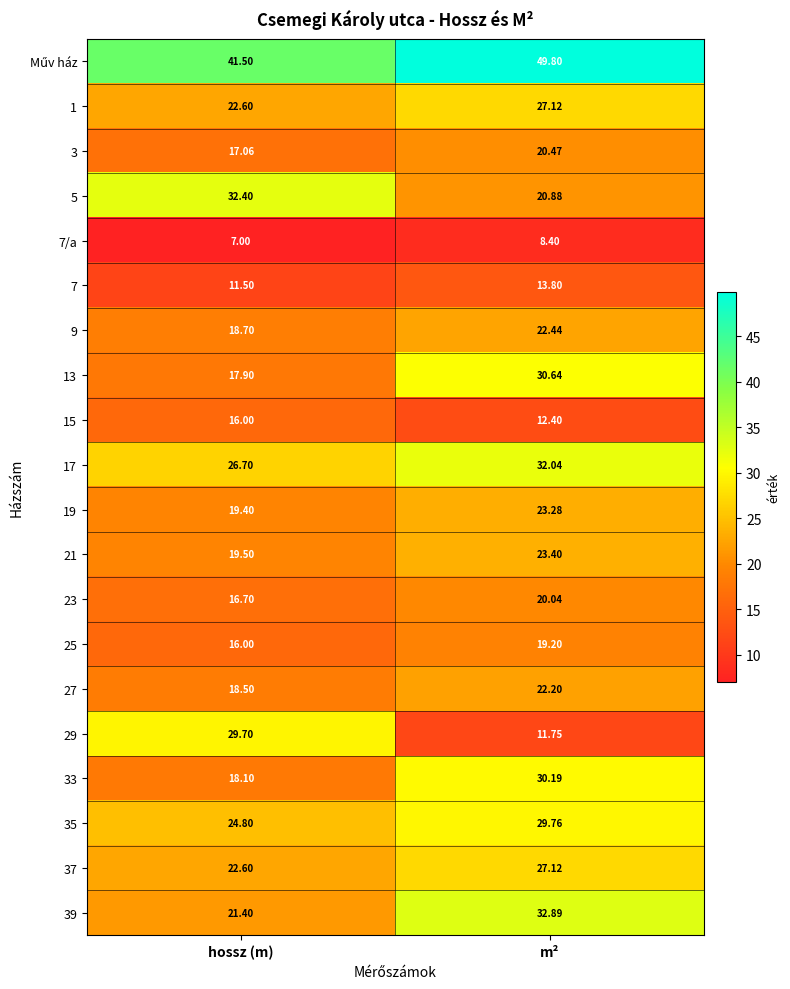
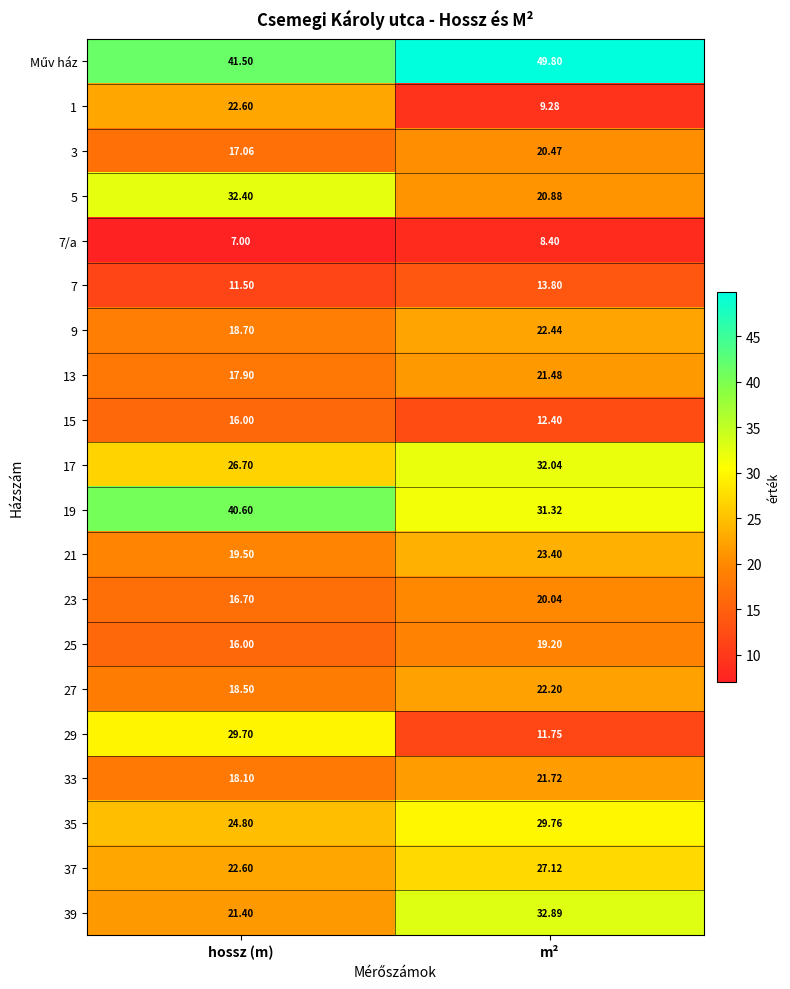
  {
    "Műv ház": {
      "hossz (m)": 41.50,
      "m²": 49.80
    },
    "1": {
      "hossz (m)": 22.60,
-     "m²": 27.12
+     "m²": 9.28
    },
    "3": {
      "hossz (m)": 17.06,
      "m²": 20.47
    },
    "5": {
      "hossz (m)": 32.40,
      "m²": 20.88
    },
    "7/a": {
      "hossz (m)": 7.00,
      "m²": 8.40
    },
    "7": {
      "hossz (m)": 11.50,
      "m²": 13.80
    },
    "9": {
      "hossz (m)": 18.70,
      "m²": 22.44
    },
    "13": {
      "hossz (m)": 17.90,
-     "m²": 30.64
+     "m²": 21.48
    },
    "15": {
      "hossz (m)": 16.00,
      "m²": 12.40
    },
    "17": {
      "hossz (m)": 26.70,
      "m²": 32.04
    },
    "19": {
-     "hossz (m)": 19.40,
-     "m²": 23.28
+     "hossz (m)": 40.60,
+     "m²": 31.32
    },
    "21": {
      "hossz (m)": 19.50,
      "m²": 23.40
    },
    "23": {
      "hossz (m)": 16.70,
      "m²": 20.04
    },
    "25": {
      "hossz (m)": 16.00,
      "m²": 19.20
    },
    "27": {
      "hossz (m)": 18.50,
      "m²": 22.20
    },
    "29": {
      "hossz (m)": 29.70,
      "m²": 11.75
    },
    "33": {
      "hossz (m)": 18.10,
-     "m²": 30.19
+     "m²": 21.72
    },
    "35": {
      "hossz (m)": 24.80,
      "m²": 29.76
    },
    "37": {
      "hossz (m)": 22.60,
      "m²": 27.12
    },
    "39": {
      "hossz (m)": 21.40,
      "m²": 32.89
    }
  }
